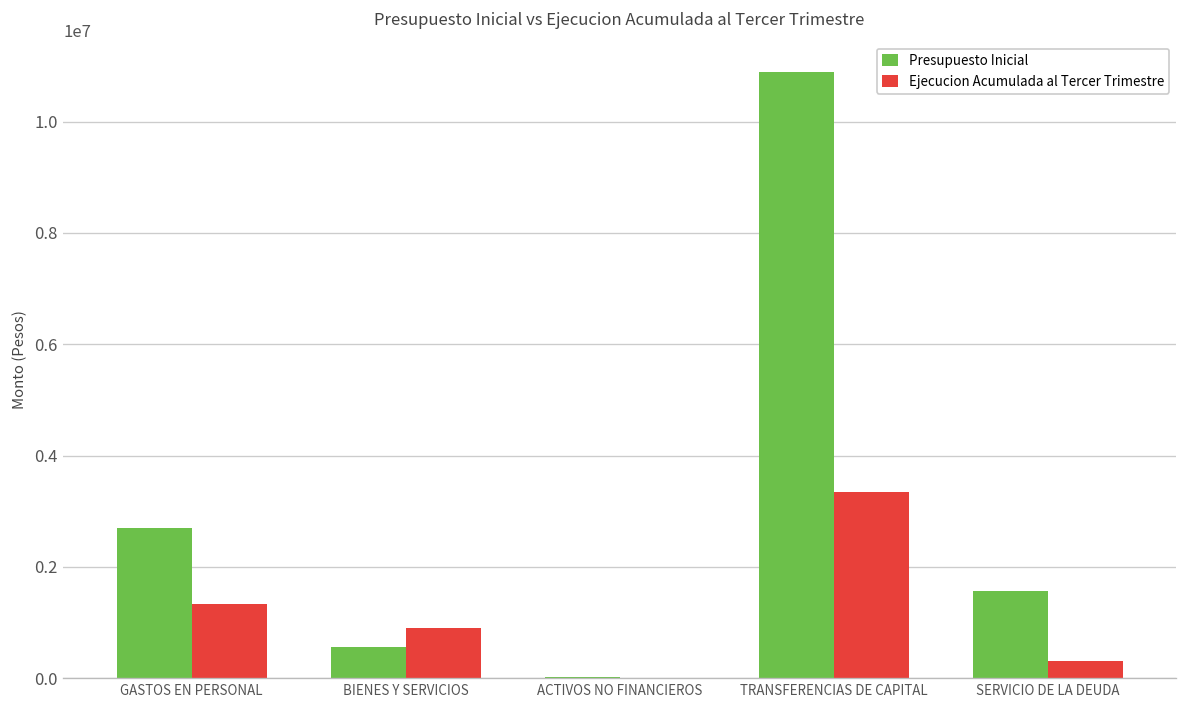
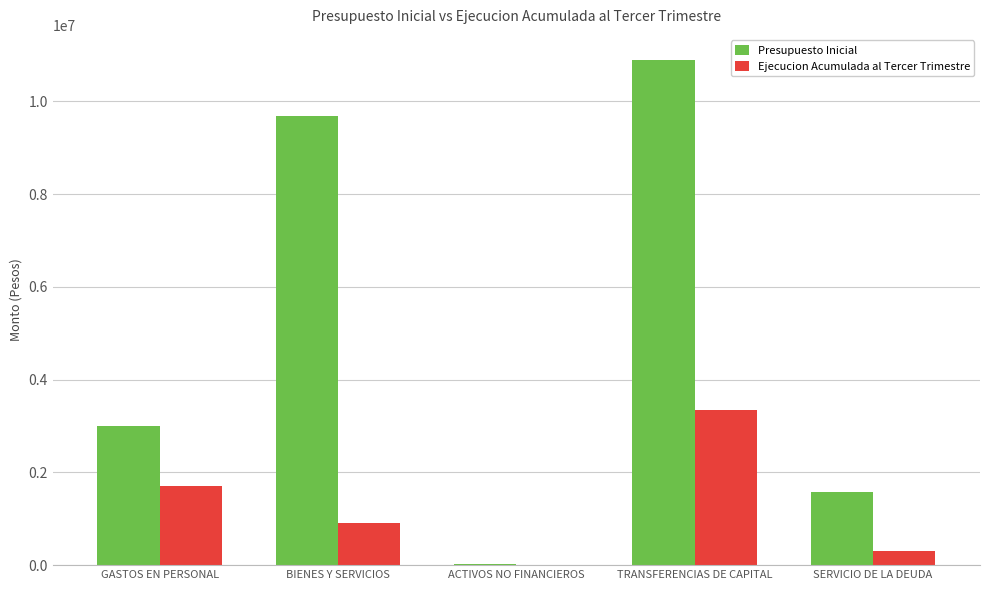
  {
    "Presupuesto Inicial": {
-     "GASTOS EN PERSONAL": 2700000,
-     "BIENES Y SERVICIOS": 600000,
+     "GASTOS EN PERSONAL": 3000000,
+     "BIENES Y SERVICIOS": 9700000,
      "TRANSFERENCIAS DE CAPITAL": 10900000,
      "SERVICIO DE LA DEUDA": 1600000
    },
    "Ejecucion Acumulada al Tercer Trimestre": {
-     "GASTOS EN PERSONAL": 1300000,
+     "GASTOS EN PERSONAL": 1700000,
      "BIENES Y SERVICIOS": 900000,
      "TRANSFERENCIAS DE CAPITAL": 3300000,
      "SERVICIO DE LA DEUDA": 300000
    }
  }
